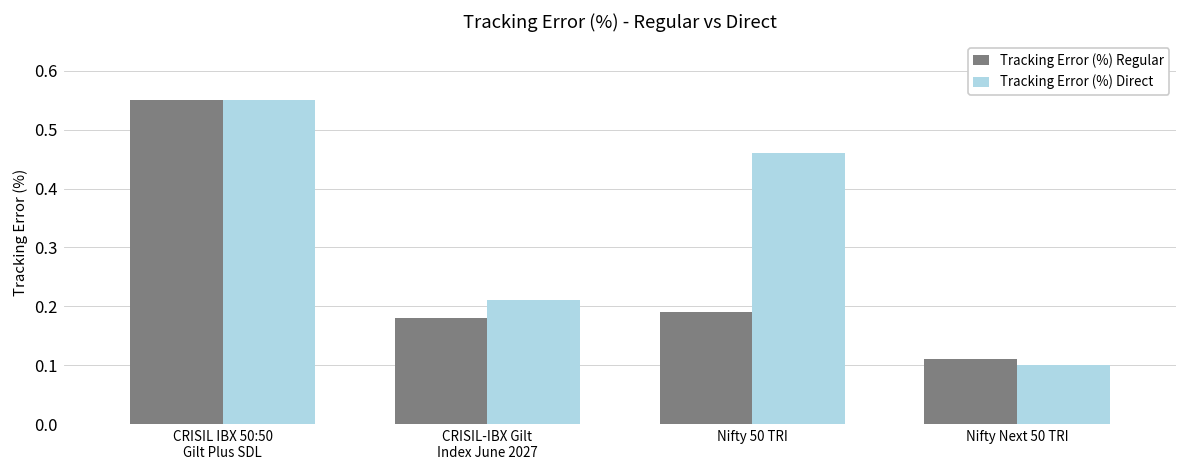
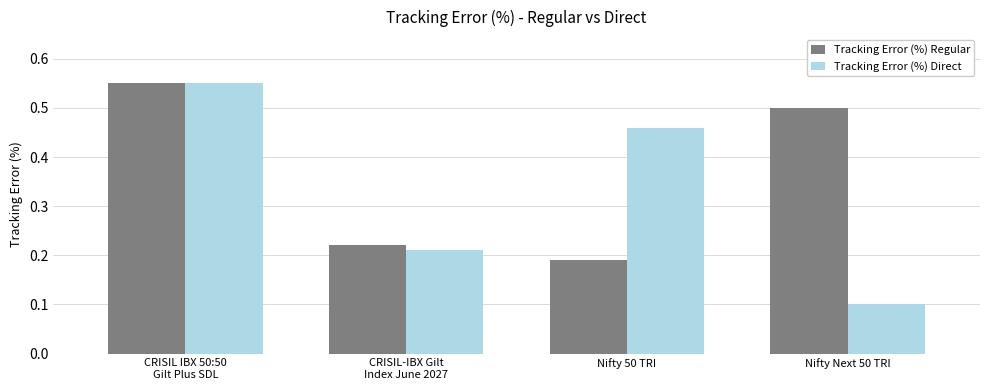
  {
    "Tracking Error (%) Regular": {
      "CRISIL IBX 50:50 Gilt Plus SDL": 0.55,
-     "CRISIL-IBX Gilt Index June 2027": 0.18,
+     "CRISIL-IBX Gilt Index June 2027": 0.22,
      "Nifty 50 TRI": 0.19,
-     "Nifty Next 50 TRI": 0.11
+     "Nifty Next 50 TRI": 0.50
    },
    "Tracking Error (%) Direct": {
      "CRISIL IBX 50:50 Gilt Plus SDL": 0.55,
      "CRISIL-IBX Gilt Index June 2027": 0.21,
      "Nifty 50 TRI": 0.46,
      "Nifty Next 50 TRI": 0.10
    }
  }
